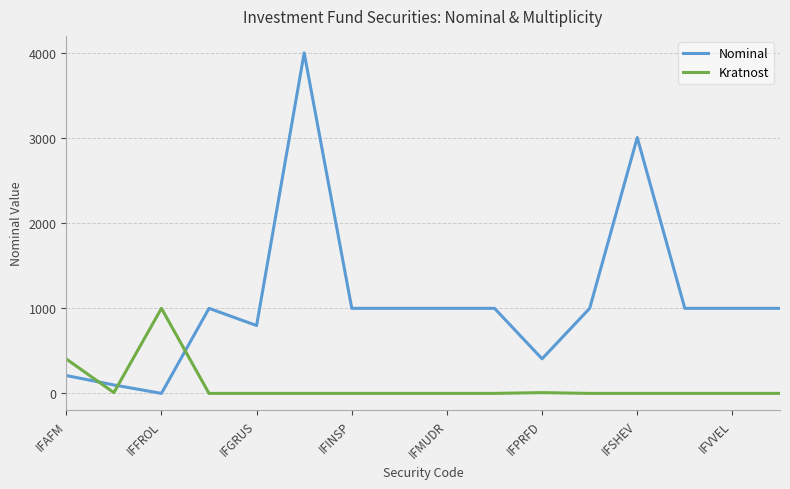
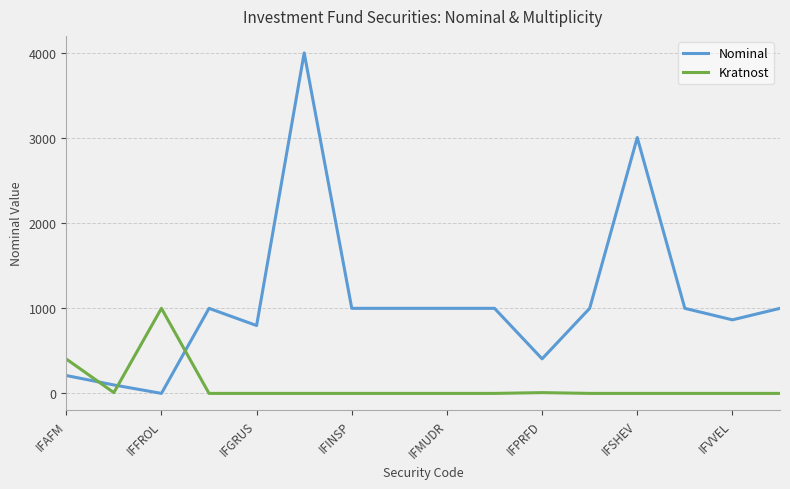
  {
    "Nominal": {
      "IFAFM": 200,
      "IFFROL": 0,
      "IFGRUS": 800,
      "IFINSP": 1000,
      "IFMUDR": 1000,
      "IFPRFD": 400,
      "IFSHEV": 3000,
-     "IFVVEL": 1000
+     "IFVVEL": 900
    },
    "Kratnost": {
      "IFAFM": 400,
      "IFFROL": 1000,
      "IFGRUS": 0,
      "IFINSP": 0,
      "IFMUDR": 0,
      "IFPRFD": 0,
      "IFSHEV": 0,
      "IFVVEL": 0
    }
  }
